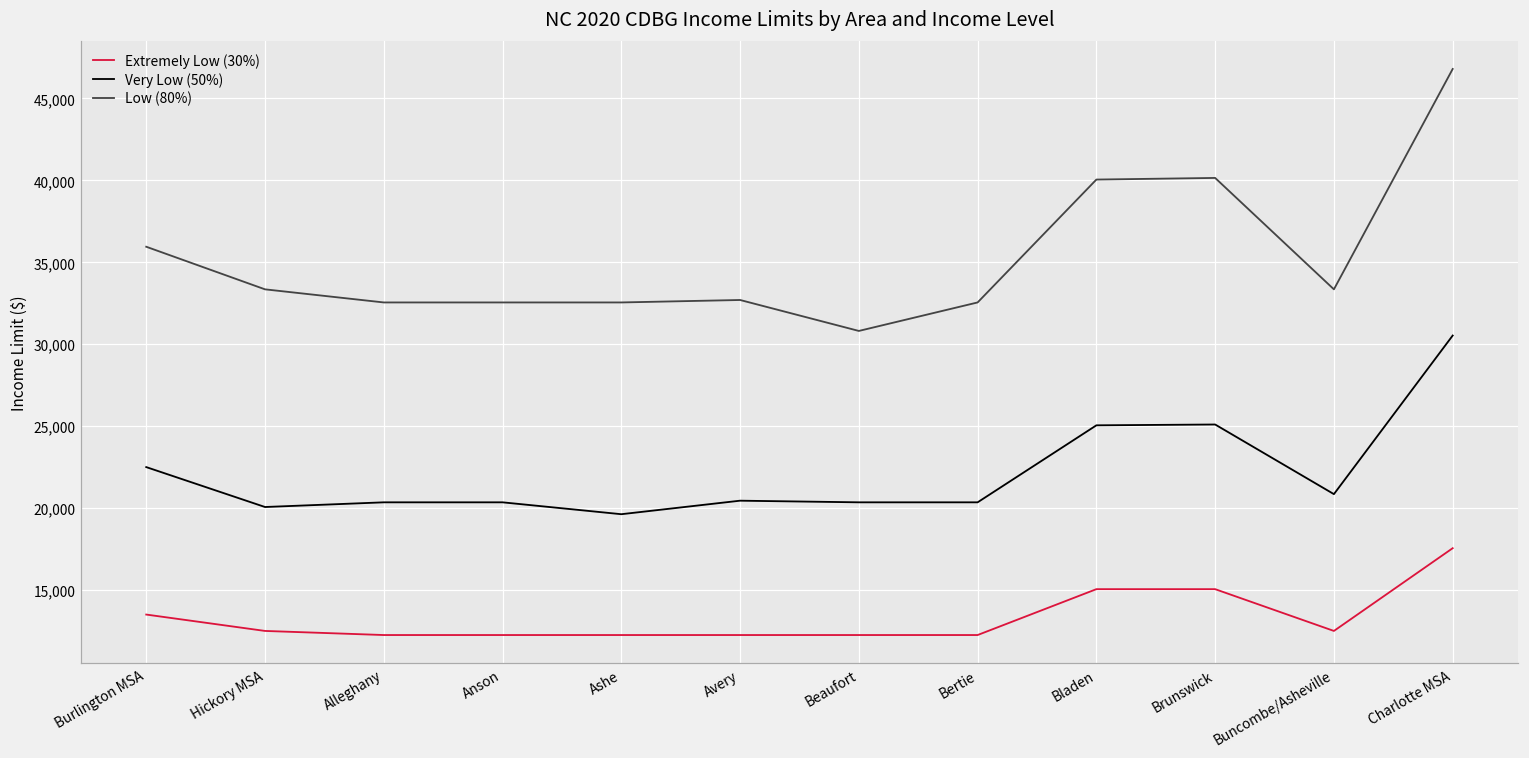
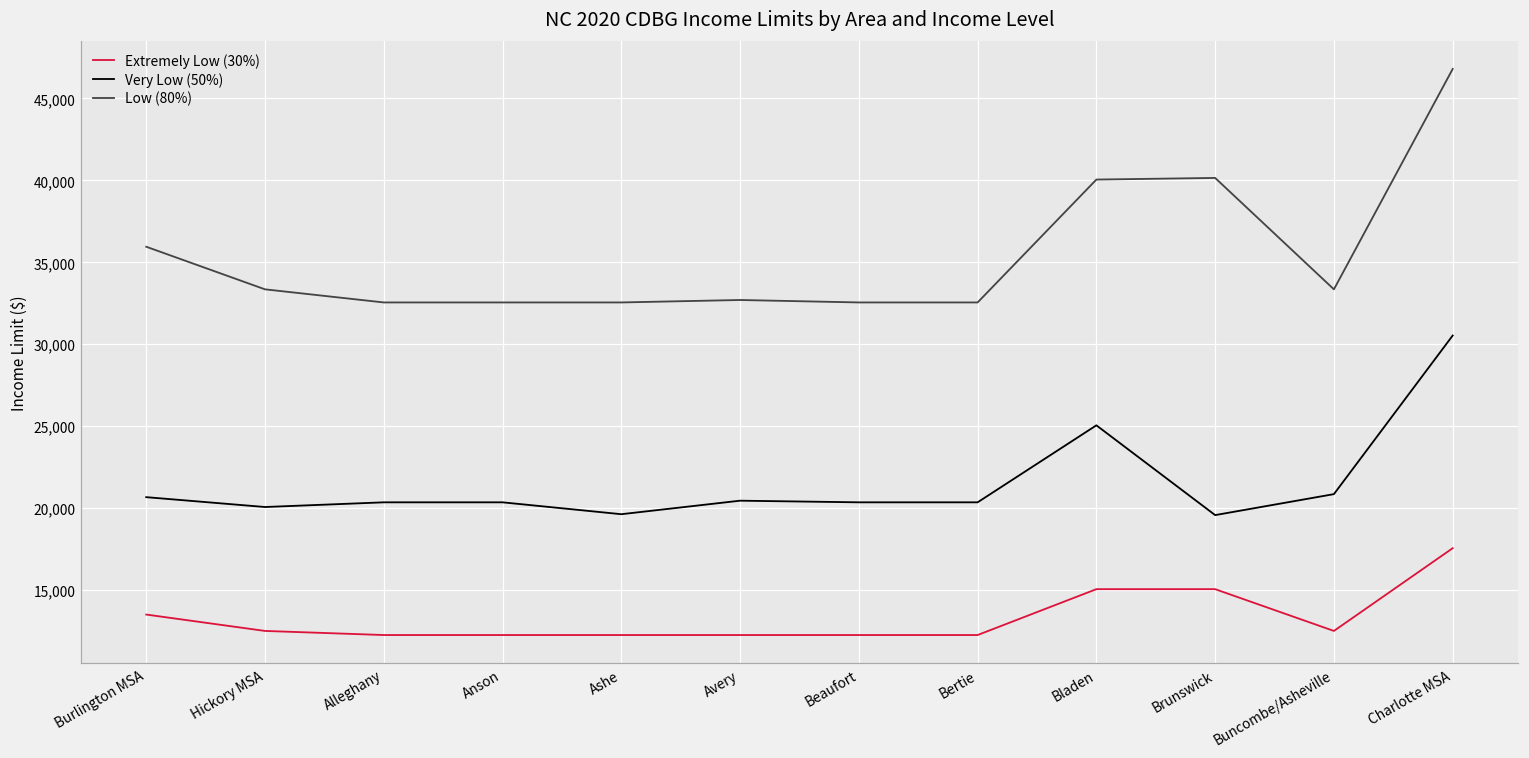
  {
    "Extremely Low (30%)": {
      "Burlington MSA": "13,500",
      "Hickory MSA": "12,500",
      "Alleghany": "12,300",
      "Anson": "12,300",
      "Ashe": "12,300",
      "Avery": "12,300",
      "Beaufort": "12,300",
      "Bertie": "12,300",
      "Bladen": "15,100",
      "Brunswick": "15,100",
      "Buncombe/Asheville": "12,500",
      "Charlotte MSA": "17,600"
    },
    "Very Low (50%)": {
-     "Burlington MSA": "22,500",
+     "Burlington MSA": "20,700",
      "Hickory MSA": "20,100",
      "Alleghany": "20,400",
      "Anson": "20,400",
      "Ashe": "19,600",
      "Avery": "20,500",
      "Beaufort": "20,400",
      "Bertie": "20,400",
      "Bladen": "25,100",
-     "Brunswick": "25,100",
+     "Brunswick": "19,600",
      "Buncombe/Asheville": "20,900",
      "Charlotte MSA": "30,500"
    },
    "Low (80%)": {
      "Burlington MSA": "36,000",
      "Hickory MSA": "33,400",
      "Alleghany": "32,600",
      "Anson": "32,600",
      "Ashe": "32,600",
      "Avery": "32,700",
-     "Beaufort": "30,800",
+     "Beaufort": "32,600",
      "Bertie": "32,600",
      "Bladen": "40,100",
      "Brunswick": "40,200",
      "Buncombe/Asheville": "33,400",
      "Charlotte MSA": "46,800"
    }
  }
